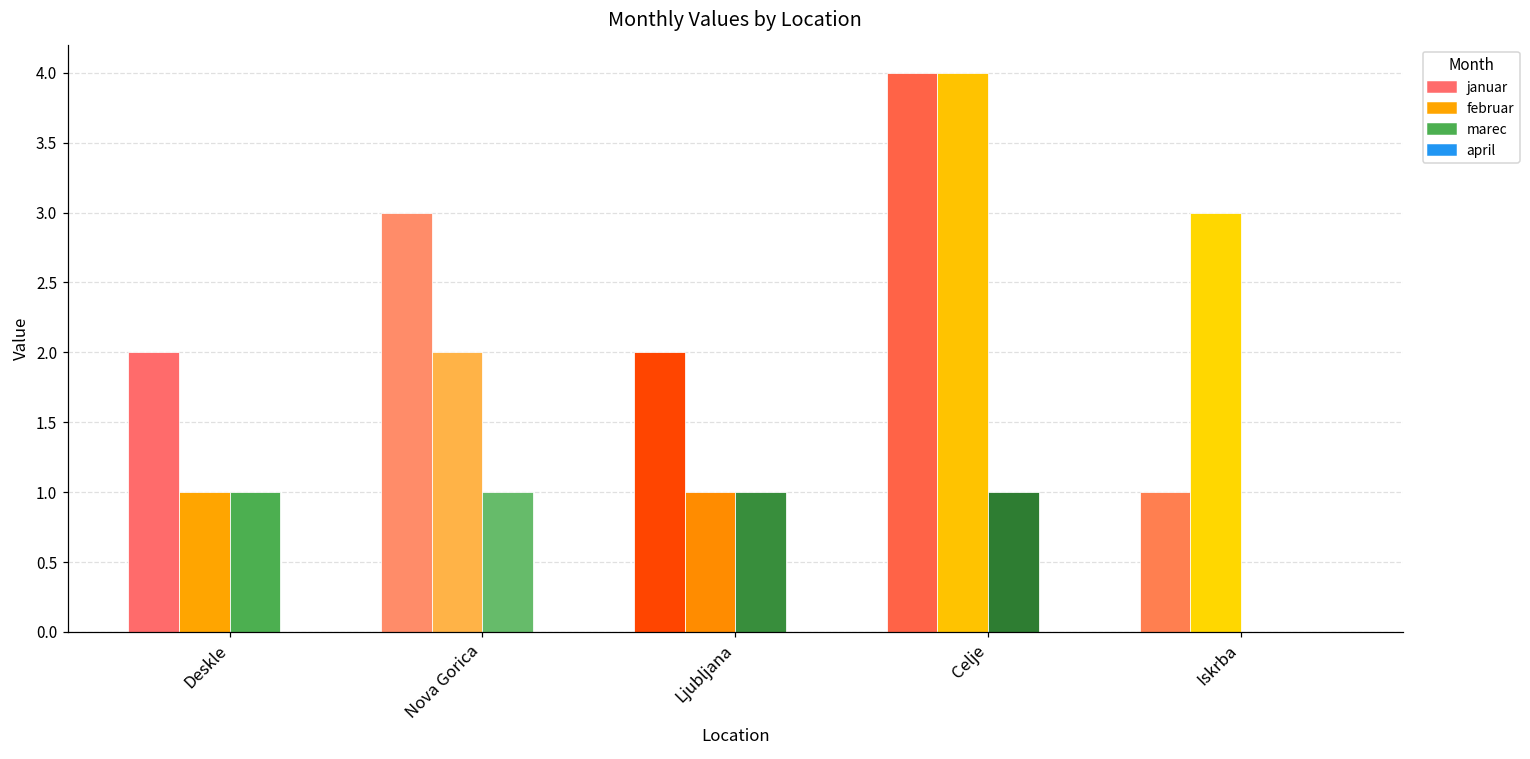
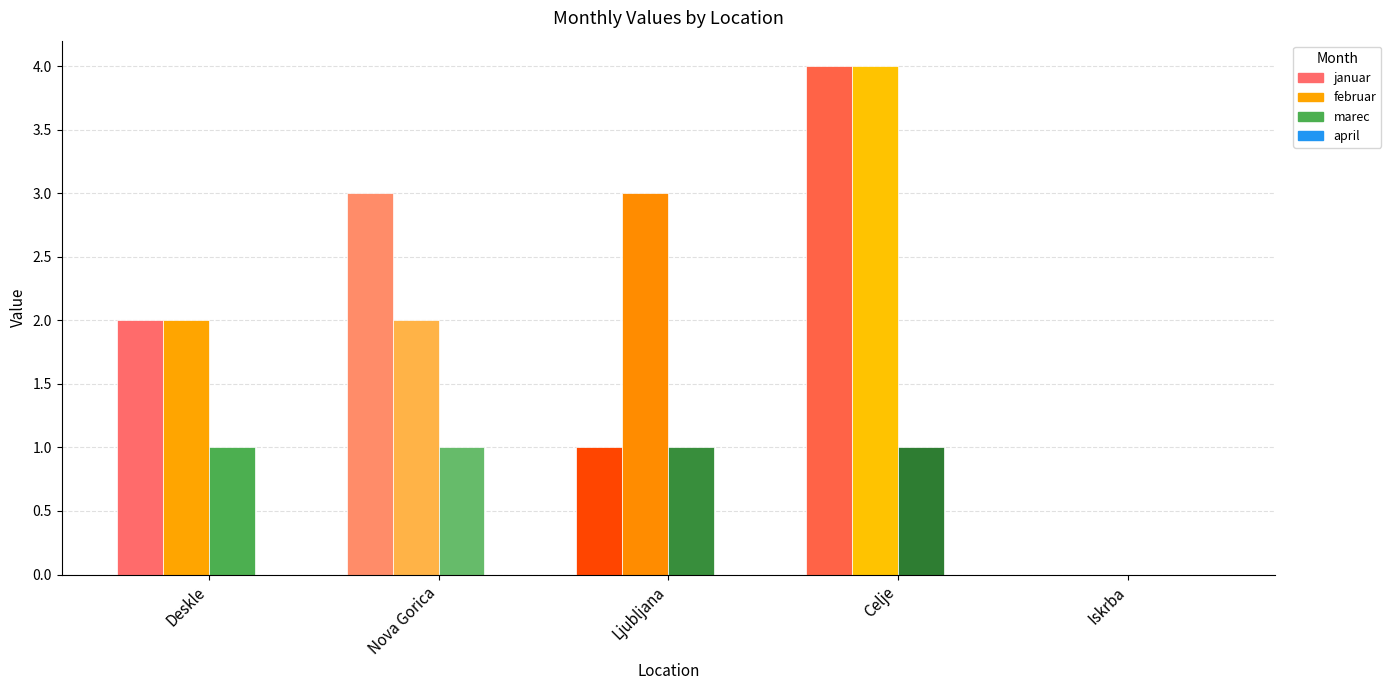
  {
    "januar": {
      "Deskle": 2,
      "Nova Gorica": 3,
-     "Ljubljana": 2,
+     "Ljubljana": 1,
      "Celje": 4,
-     "Iskrba": 1
+     "Iskrba": 0
    },
    "februar": {
-     "Deskle": 1,
+     "Deskle": 2,
      "Nova Gorica": 2,
-     "Ljubljana": 1,
+     "Ljubljana": 3,
      "Celje": 4,
-     "Iskrba": 3
+     "Iskrba": 0
    },
    "marec": {
      "Deskle": 1,
      "Nova Gorica": 1,
      "Ljubljana": 1,
      "Celje": 1,
      "Iskrba": 0
    },
    "april": {
      "Deskle": 0,
      "Nova Gorica": 0,
      "Ljubljana": 0,
      "Celje": 0,
      "Iskrba": 0
    }
  }
